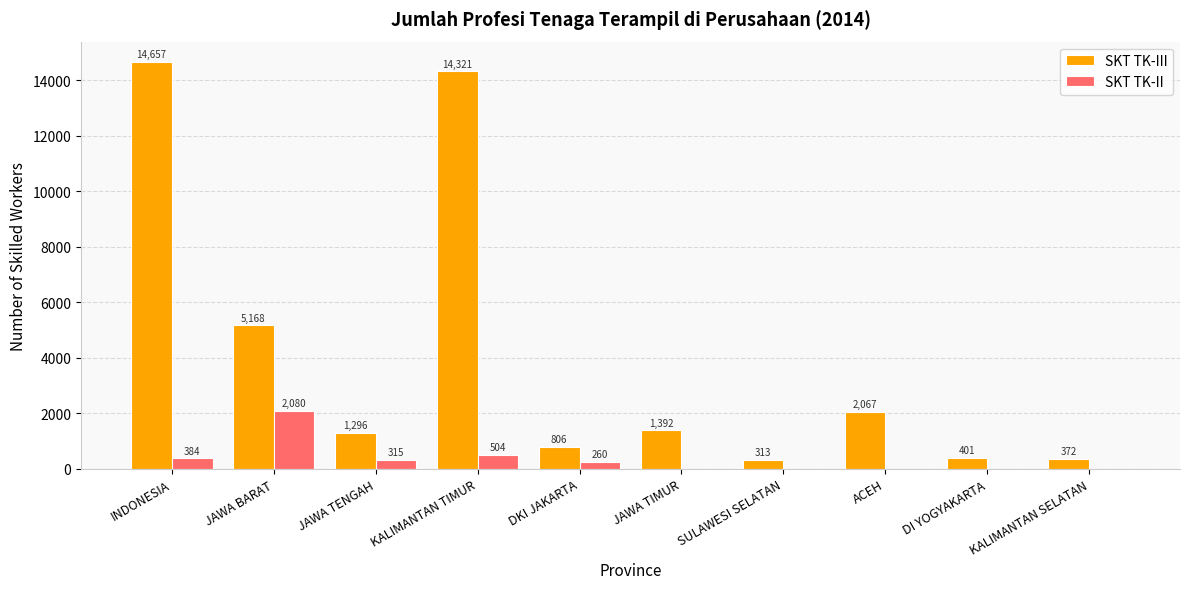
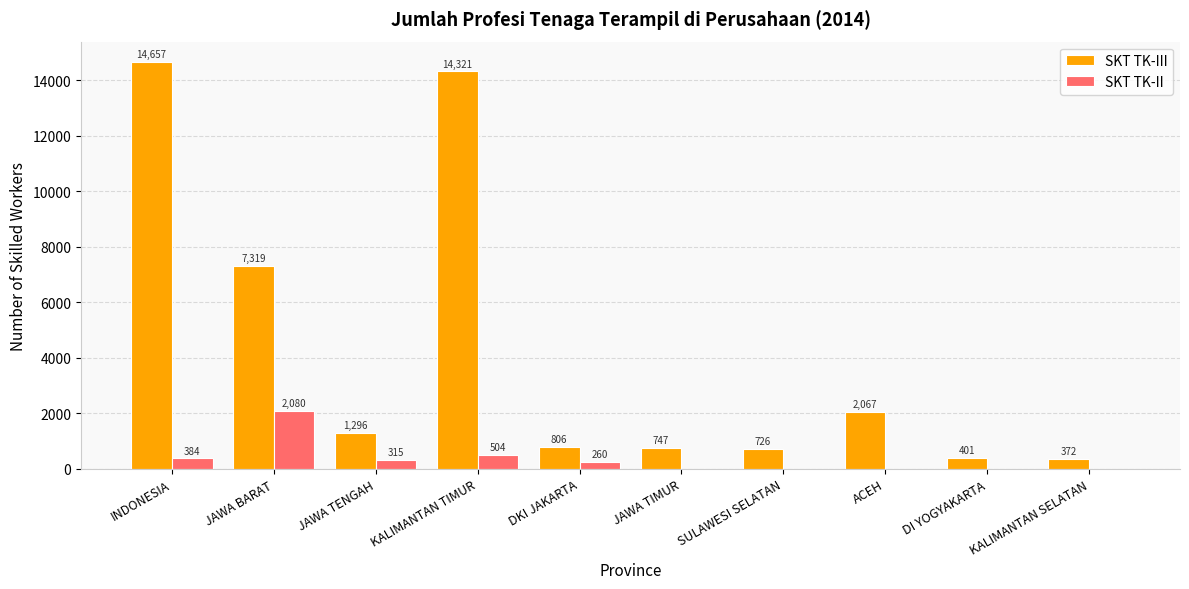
  {
    "SKT TK-III": {
      "INDONESIA": "14,657",
-     "JAWA BARAT": "5,168",
+     "JAWA BARAT": "7,319",
      "JAWA TENGAH": "1,296",
      "KALIMANTAN TIMUR": "14,321",
      "DKI JAKARTA": "806",
-     "JAWA TIMUR": "1,392",
-     "SULAWESI SELATAN": "313",
+     "JAWA TIMUR": "747",
+     "SULAWESI SELATAN": "726",
      "ACEH": "2,067",
      "DI YOGYAKARTA": "401",
      "KALIMANTAN SELATAN": "372"
    },
    "SKT TK-II": {
      "INDONESIA": "384",
      "JAWA BARAT": "2,080",
      "JAWA TENGAH": "315",
      "KALIMANTAN TIMUR": "504",
      "DKI JAKARTA": "260"
    }
  }
